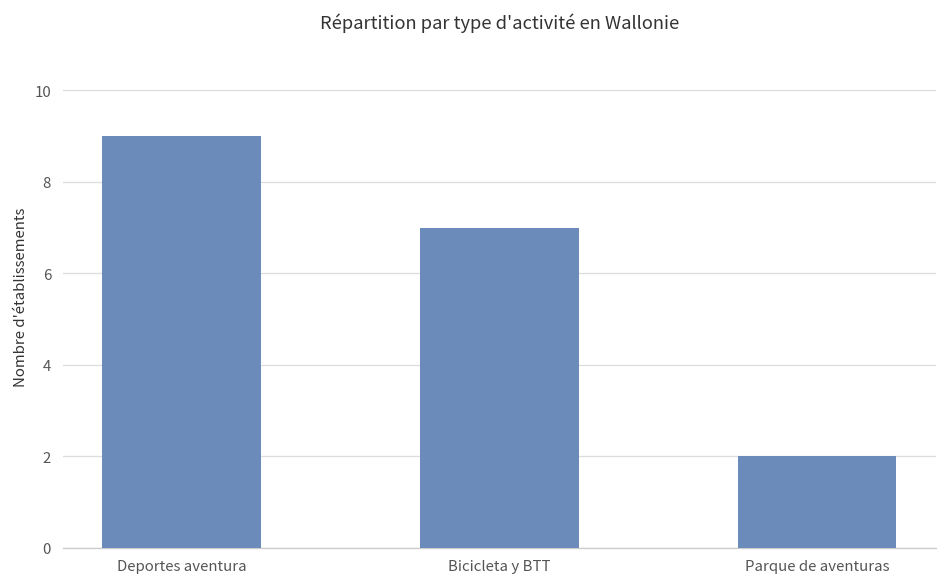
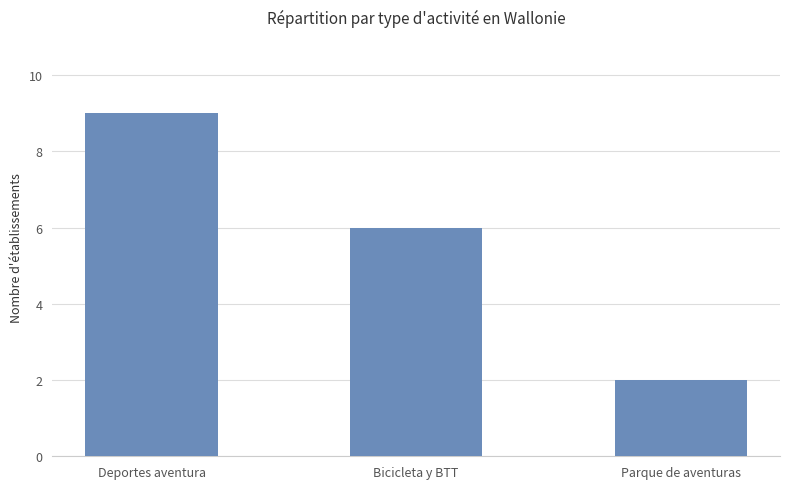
  {
    "Deportes aventura": 9,
-   "Bicicleta y BTT": 7,
+   "Bicicleta y BTT": 6,
    "Parque de aventuras": 2
  }
